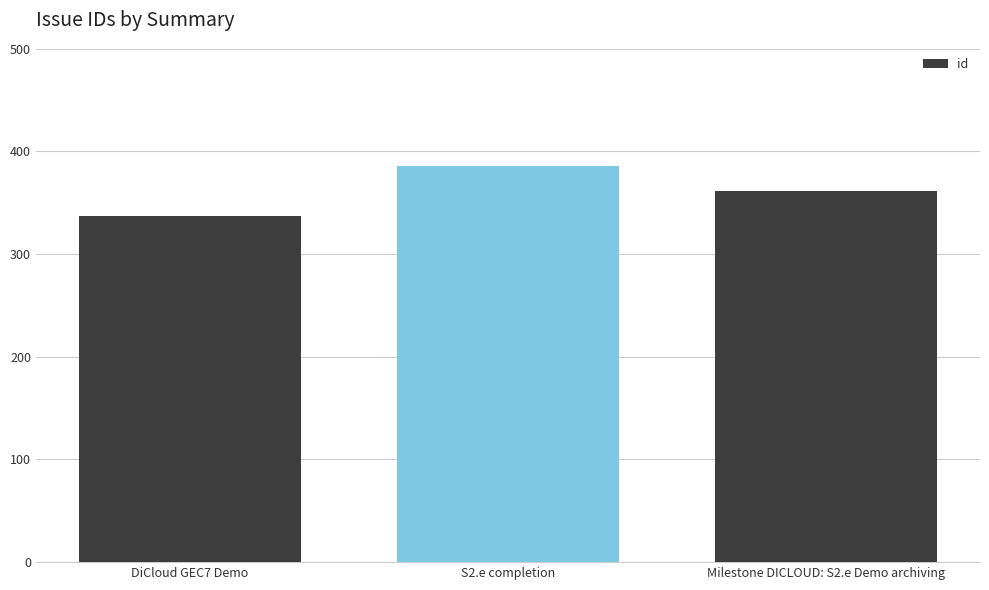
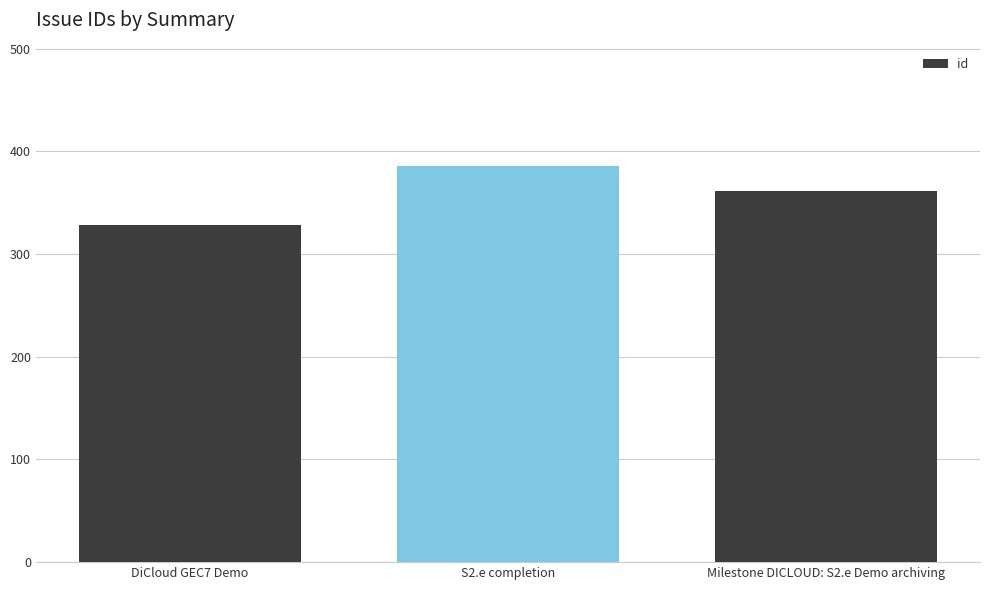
  {
-   "DiCloud GEC7 Demo": 337,
+   "DiCloud GEC7 Demo": 328,
    "S2.e completion": 386,
    "Milestone DICLOUD: S2.e Demo archiving": 361
  }
